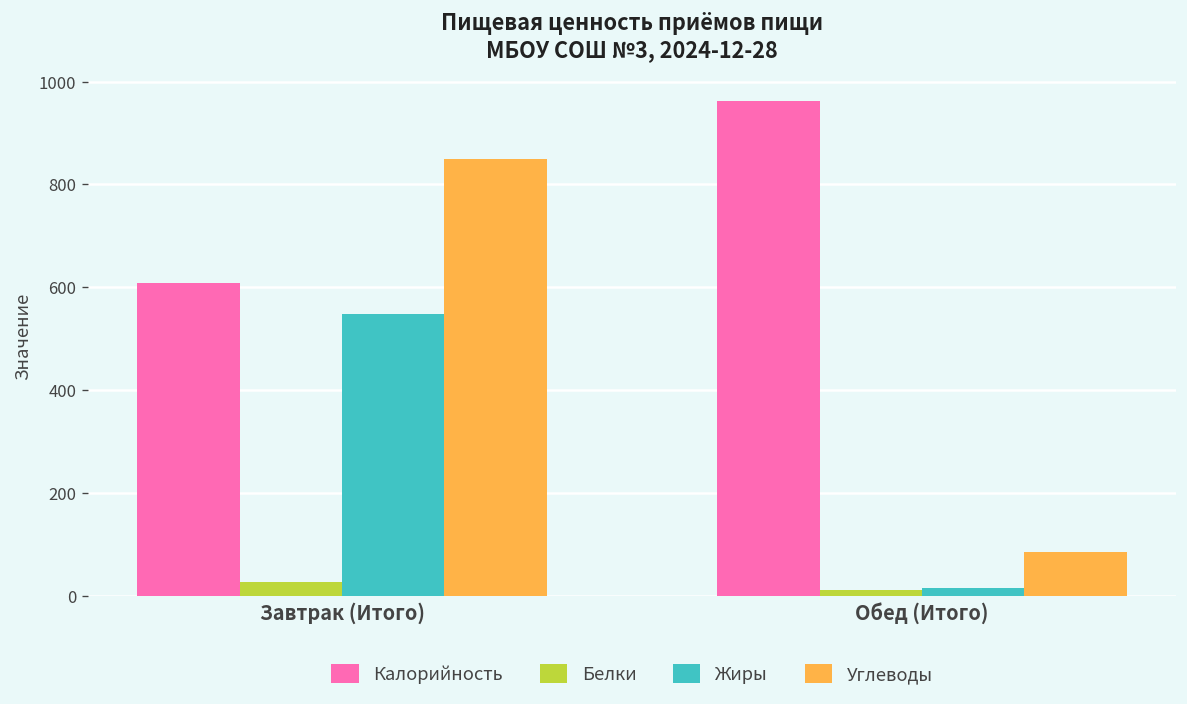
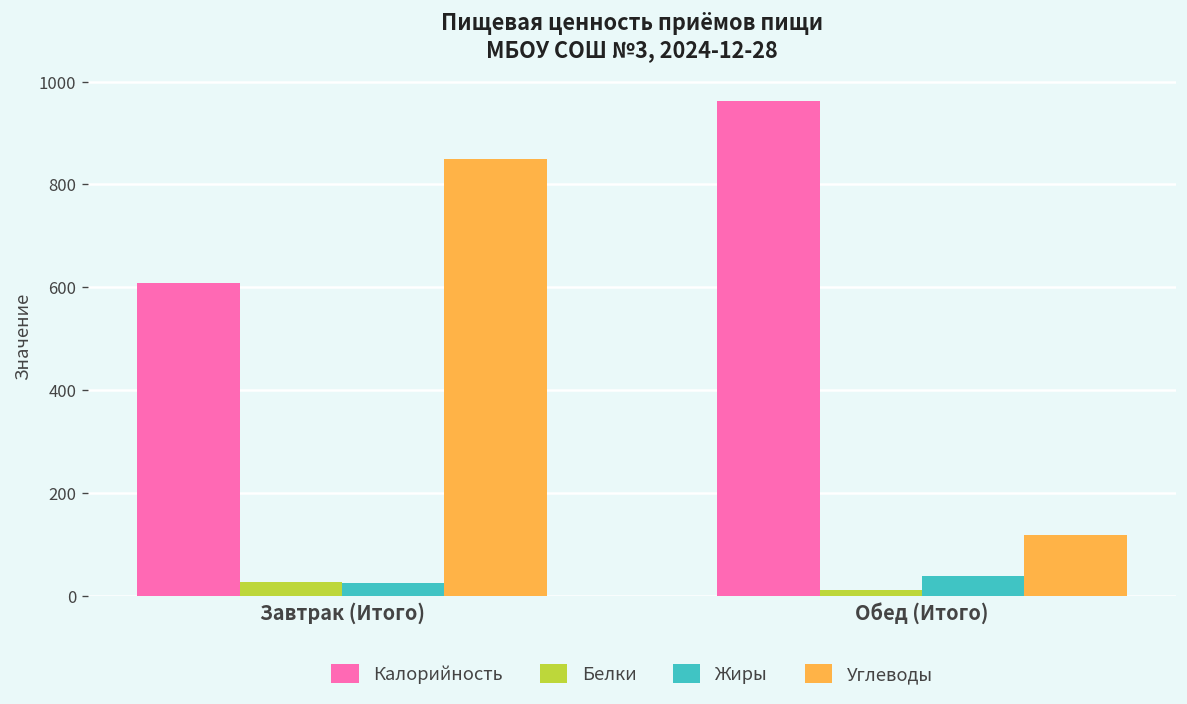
  {
    "Калорийность": {
      "Завтрак (Итого)": 610,
      "Обед (Итого)": 960
    },
    "Белки": {
      "Завтрак (Итого)": 30,
      "Обед (Итого)": 10
    },
    "Жиры": {
-     "Завтрак (Итого)": 550,
-     "Обед (Итого)": 10
+     "Завтрак (Итого)": 20,
+     "Обед (Итого)": 40
    },
    "Углеводы": {
      "Завтрак (Итого)": 850,
-     "Обед (Итого)": 90
+     "Обед (Итого)": 120
    }
  }
